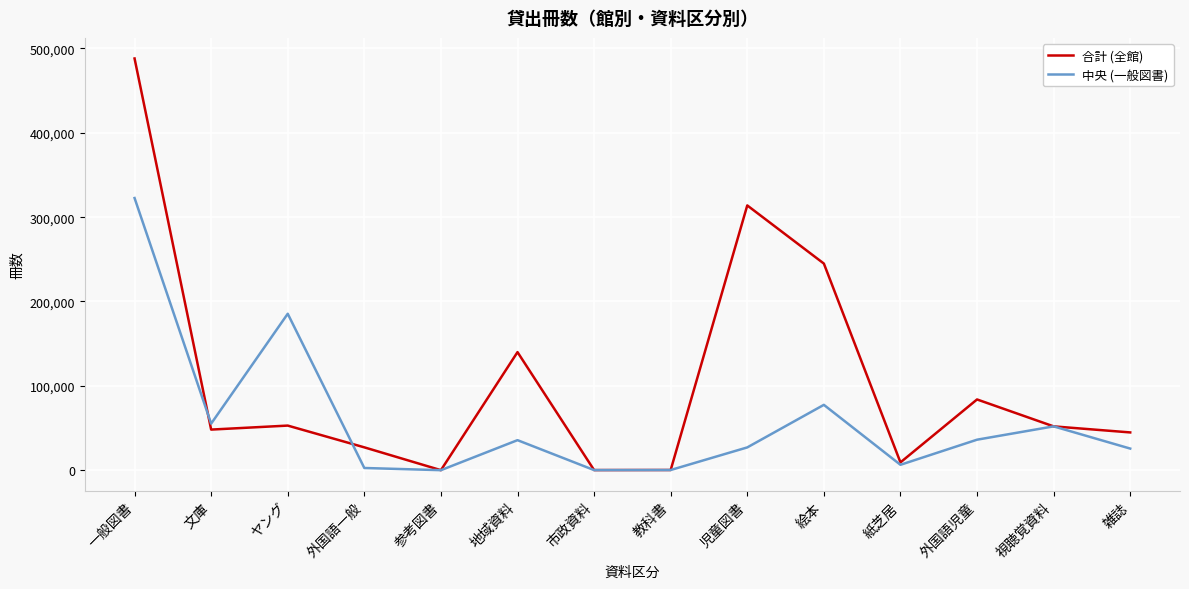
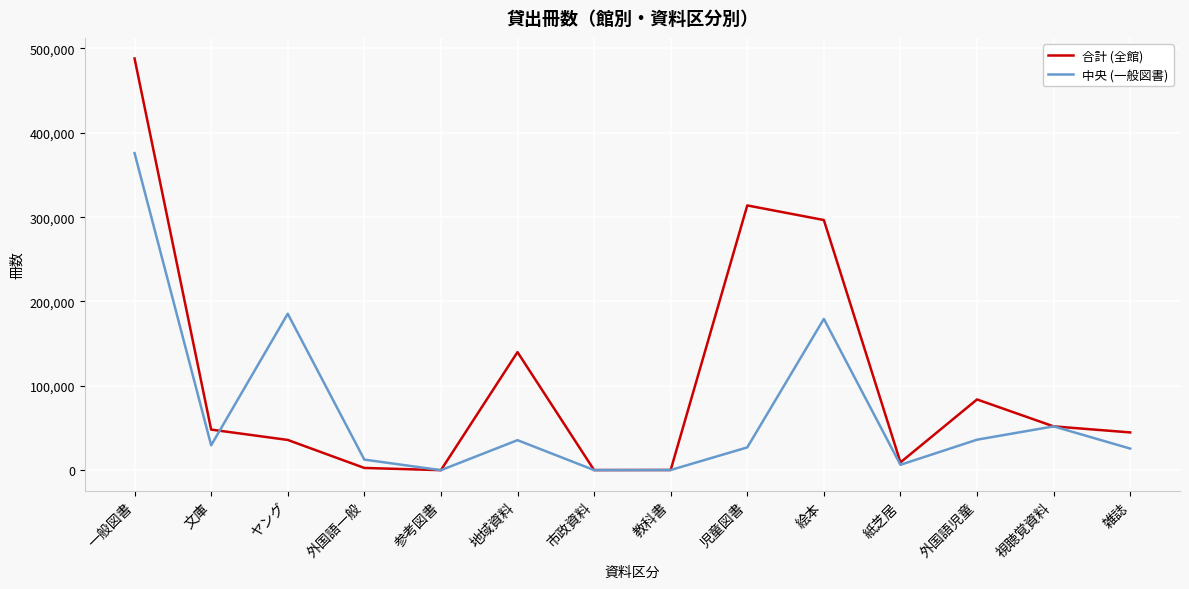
  {
    "合計 (全館)": {
      "一般図書": "490,000",
      "文庫": "50,000",
-     "ヤング": "50,000",
-     "外国語一般": "30,000",
+     "ヤング": "40,000",
+     "外国語一般": "0",
      "地域資料": "140,000",
      "児童図書": "310,000",
-     "絵本": "240,000",
+     "絵本": "300,000",
      "外国語児童": "80,000",
      "雑誌": "40,000"
    },
    "中央 (一般図書)": {
-     "一般図書": "320,000",
-     "文庫": "60,000",
+     "一般図書": "380,000",
+     "文庫": "30,000",
      "ヤング": "190,000",
-     "外国語一般": "0",
+     "外国語一般": "10,000",
      "地域資料": "40,000",
      "児童図書": "30,000",
-     "絵本": "80,000",
+     "絵本": "180,000",
      "外国語児童": "40,000",
      "雑誌": "30,000"
    }
  }
